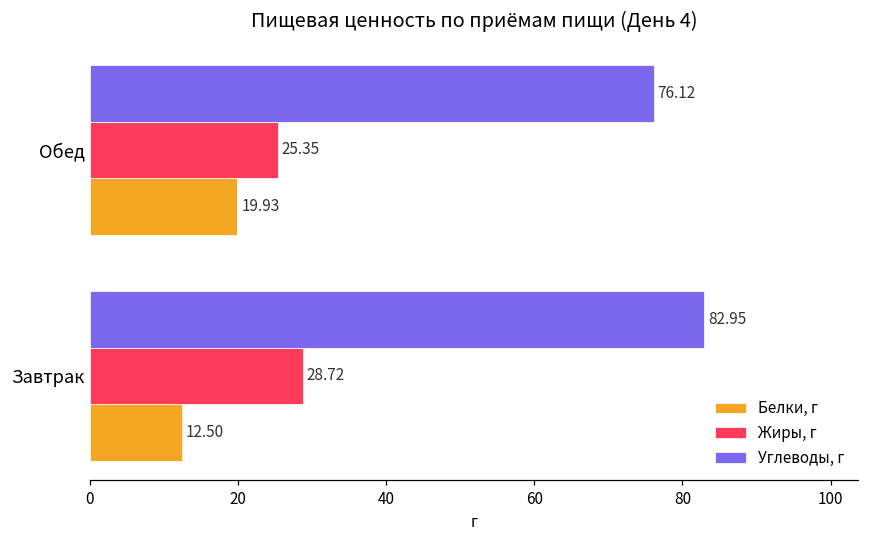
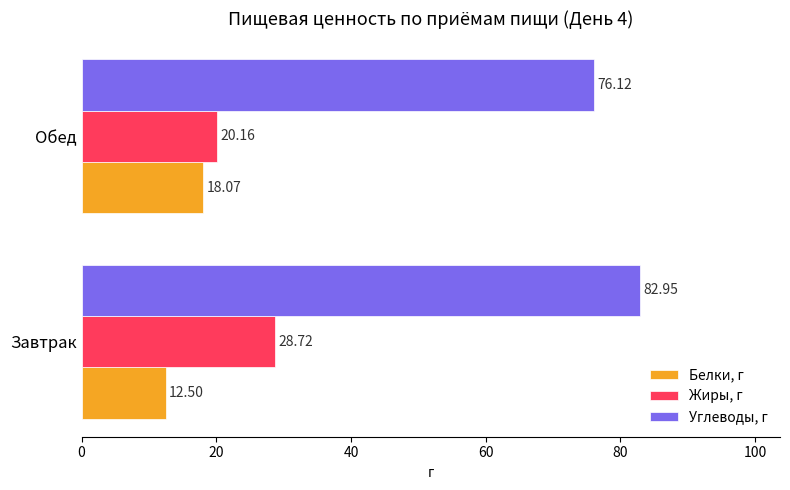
  {
    "Белки, г": {
-     "Обед": 19.93,
+     "Обед": 18.07,
      "Завтрак": 12.50
    },
    "Жиры, г": {
-     "Обед": 25.35,
+     "Обед": 20.16,
      "Завтрак": 28.72
    },
    "Углеводы, г": {
      "Обед": 76.12,
      "Завтрак": 82.95
    }
  }
